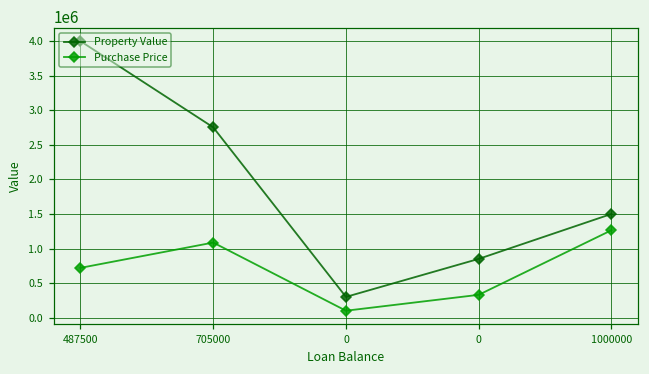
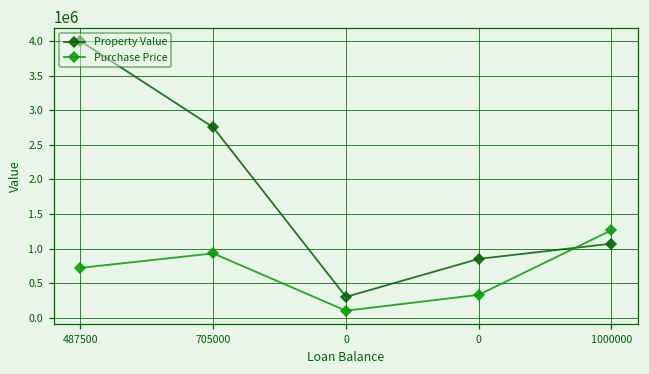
  {
    "Property Value": {
      "705000": 2800000,
-     "1000000": 1500000
+     "1000000": 1100000
    },
    "Purchase Price": {
      "487500": 700000,
-     "705000": 1100000,
+     "705000": 900000,
      "1000000": 1300000
    }
  }
